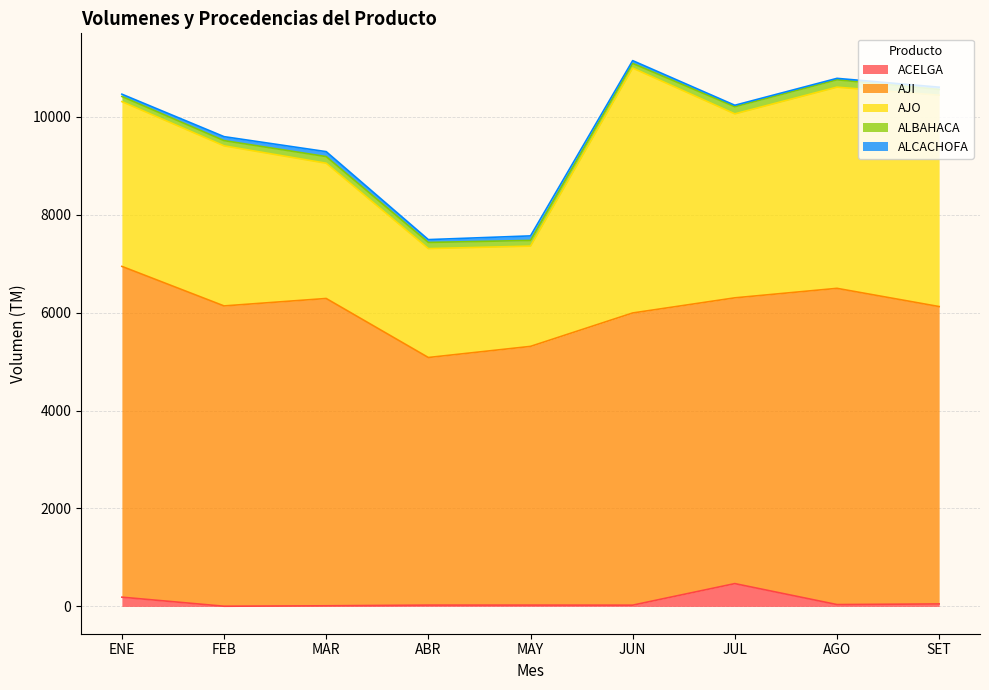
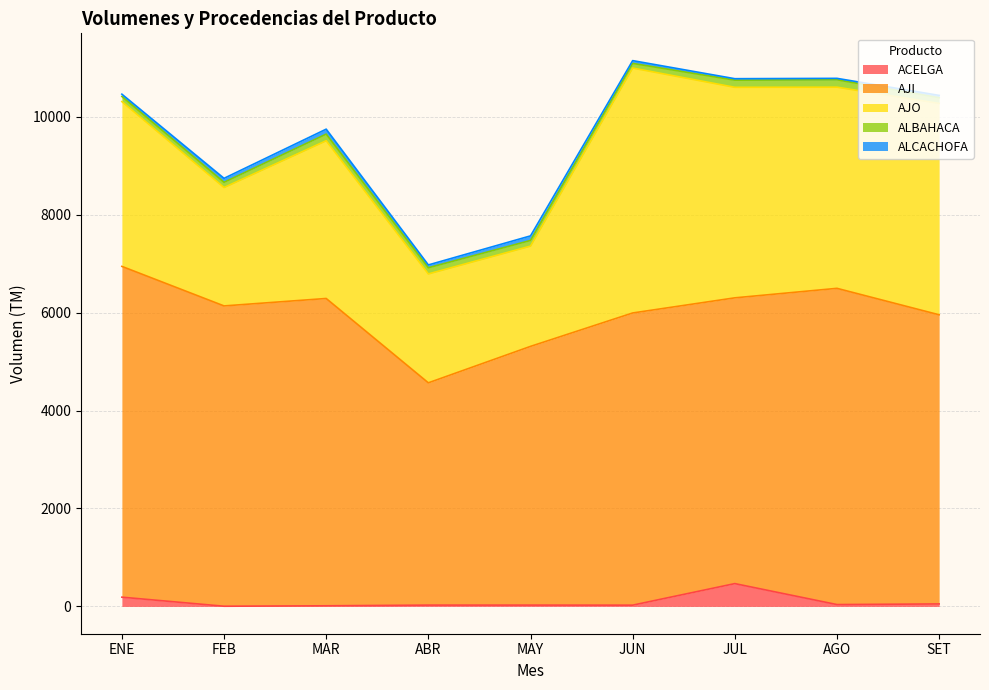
  {
    "ACELGA": {
      "ENE": 200,
      "FEB": 0,
      "MAR": 0,
      "ABR": 0,
      "MAY": 0,
      "JUN": 0,
      "JUL": 500,
      "AGO": 0,
      "SET": 100
    },
    "AJI": {
      "ENE": 6800,
      "FEB": 6100,
      "MAR": 6300,
-     "ABR": 5100,
+     "ABR": 4500,
      "MAY": 5300,
      "JUN": 6000,
      "JUL": 5800,
      "AGO": 6500,
-     "SET": 6100
+     "SET": 5900
    },
    "AJO": {
      "ENE": 3400,
-     "FEB": 3300,
-     "MAR": 2800,
+     "FEB": 2400,
+     "MAR": 3200,
      "ABR": 2200,
      "MAY": 2000,
      "JUN": 5000,
-     "JUL": 3800,
+     "JUL": 4300,
      "AGO": 4100
    },
    "ALBAHACA": {
      "FEB": 100,
      "MAR": 100,
      "ABR": 100,
      "MAY": 100,
      "JUN": 100
    },
    "ALCACHOFA": {
      "FEB": 100,
      "MAR": 100,
      "ABR": 100,
      "MAY": 100,
      "JUN": 100
    }
  }
